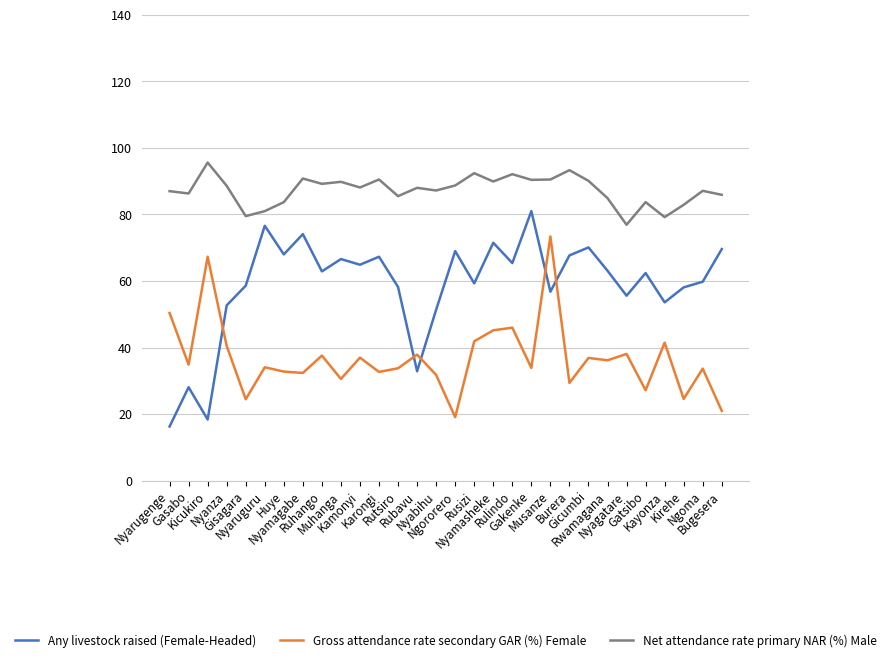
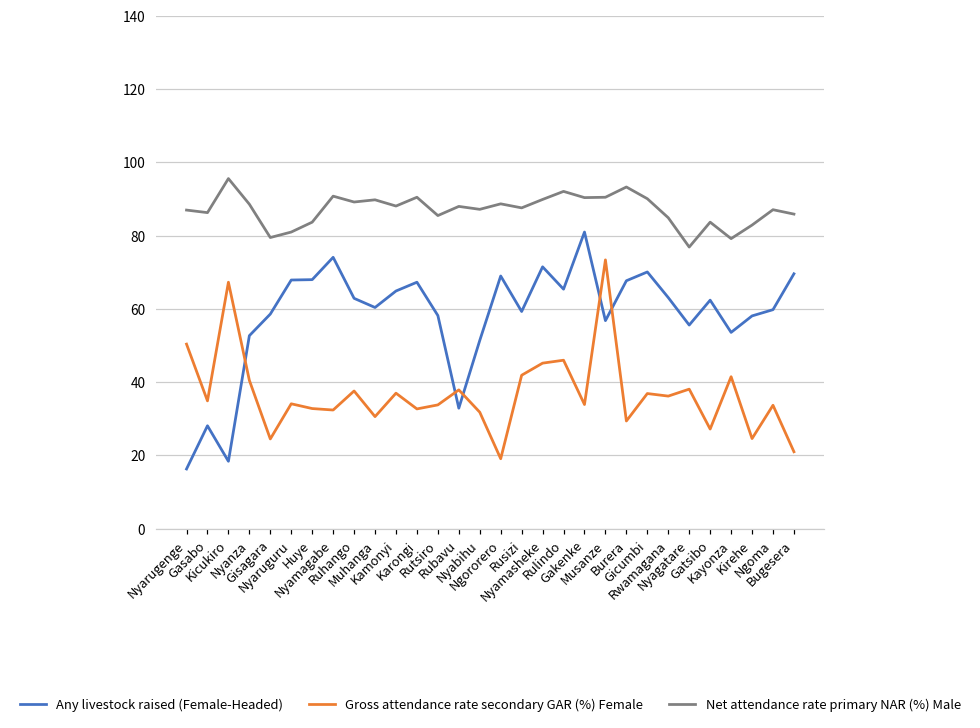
  {
    "Any livestock raised (Female-Headed)": {
      "Nyarugenge": 16,
      "Gasabo": 28,
      "Kicukiro": 18,
      "Nyanza": 53,
      "Gisagara": 59,
-     "Nyaruguru": 77,
+     "Nyaruguru": 68,
      "Huye": 68,
      "Nyamagabe": 74,
      "Ruhango": 63,
-     "Muhanga": 67,
+     "Muhanga": 60,
      "Kamonyi": 65,
      "Karongi": 67,
      "Rutsiro": 58,
      "Rubavu": 33,
      "Nyabihu": 51,
      "Ngororero": 69,
      "Rusizi": 59,
      "Nyamasheke": 72,
      "Rulindo": 65,
      "Gakenke": 81,
      "Musanze": 57,
      "Burera": 68,
      "Gicumbi": 70,
      "Rwamagana": 63,
      "Nyagatare": 56,
      "Gatsibo": 62,
      "Kayonza": 54,
      "Kirehe": 58,
      "Ngoma": 60,
      "Bugesera": 70
    },
    "Gross attendance rate secondary GAR (%) Female": {
      "Nyarugenge": 50,
      "Gasabo": 35,
      "Kicukiro": 67,
      "Nyanza": 41,
      "Gisagara": 25,
      "Nyaruguru": 34,
      "Huye": 33,
      "Nyamagabe": 32,
      "Ruhango": 38,
      "Muhanga": 31,
      "Kamonyi": 37,
      "Karongi": 33,
      "Rutsiro": 34,
      "Rubavu": 38,
      "Nyabihu": 32,
      "Ngororero": 19,
      "Rusizi": 42,
      "Nyamasheke": 45,
      "Rulindo": 46,
      "Gakenke": 34,
      "Musanze": 73,
      "Burera": 29,
      "Gicumbi": 37,
      "Rwamagana": 36,
      "Nyagatare": 38,
      "Gatsibo": 27,
      "Kayonza": 42,
      "Kirehe": 25,
      "Ngoma": 34,
      "Bugesera": 21
    },
    "Net attendance rate primary NAR (%) Male": {
      "Nyarugenge": 87,
      "Gasabo": 86,
      "Kicukiro": 96,
      "Nyanza": 89,
      "Gisagara": 80,
      "Nyaruguru": 81,
      "Huye": 84,
      "Nyamagabe": 91,
      "Ruhango": 89,
      "Muhanga": 90,
      "Kamonyi": 88,
      "Karongi": 91,
      "Rutsiro": 86,
      "Rubavu": 88,
      "Nyabihu": 87,
      "Ngororero": 89,
-     "Rusizi": 92,
+     "Rusizi": 88,
      "Nyamasheke": 90,
      "Rulindo": 92,
      "Gakenke": 90,
      "Musanze": 91,
      "Burera": 93,
      "Gicumbi": 90,
      "Rwamagana": 85,
      "Nyagatare": 77,
      "Gatsibo": 84,
      "Kayonza": 79,
      "Kirehe": 83,
      "Ngoma": 87,
      "Bugesera": 86
    }
  }
